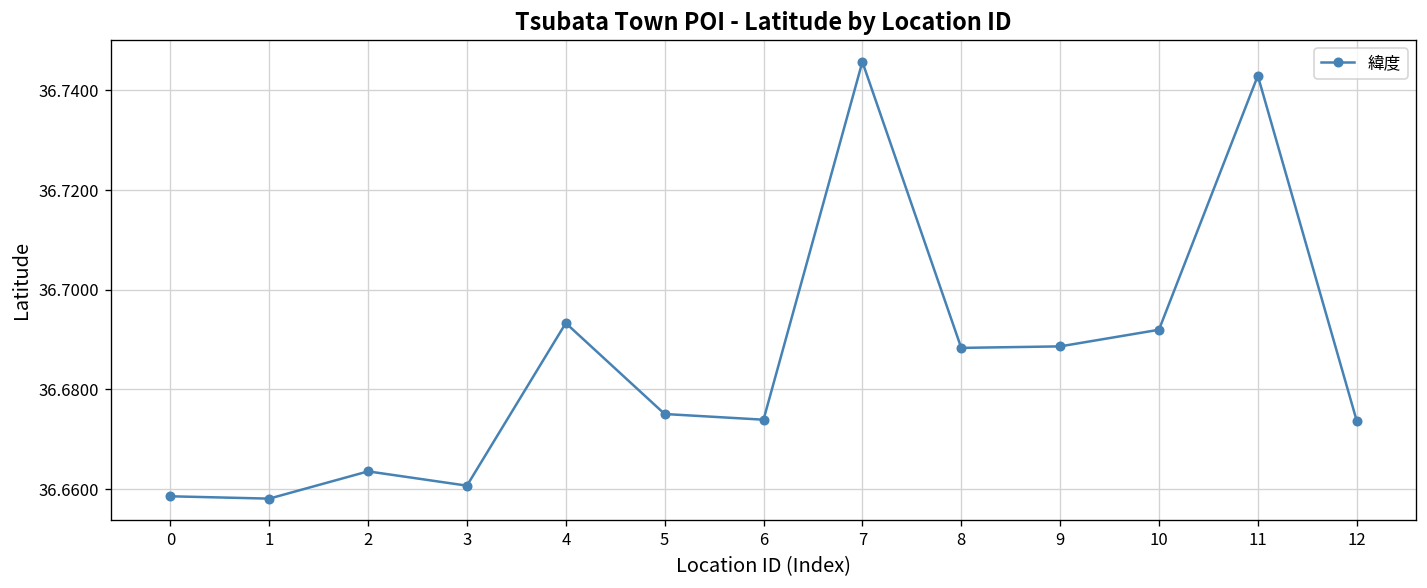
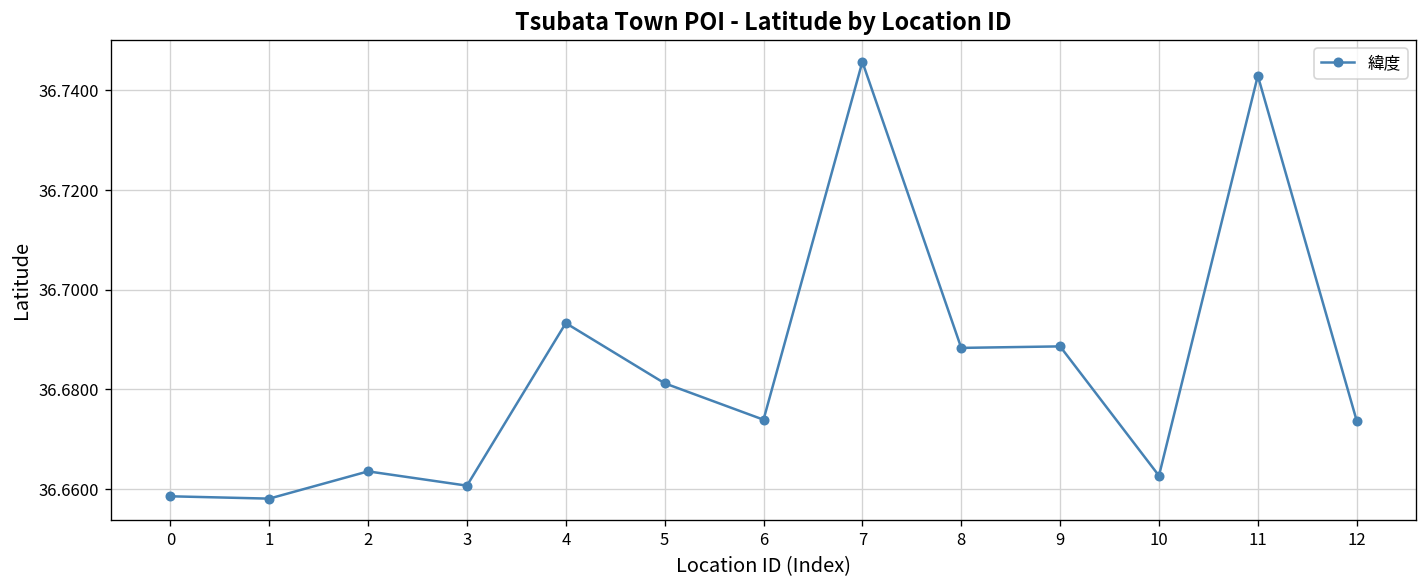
  {
    "0": 36.659,
    "1": 36.658,
    "2": 36.664,
    "3": 36.661,
    "4": 36.693,
-   "5": 36.675,
+   "5": 36.681,
    "6": 36.674,
    "7": 36.746,
    "8": 36.688,
    "9": 36.689,
-   "10": 36.692,
+   "10": 36.663,
    "11": 36.743,
    "12": 36.674
  }
